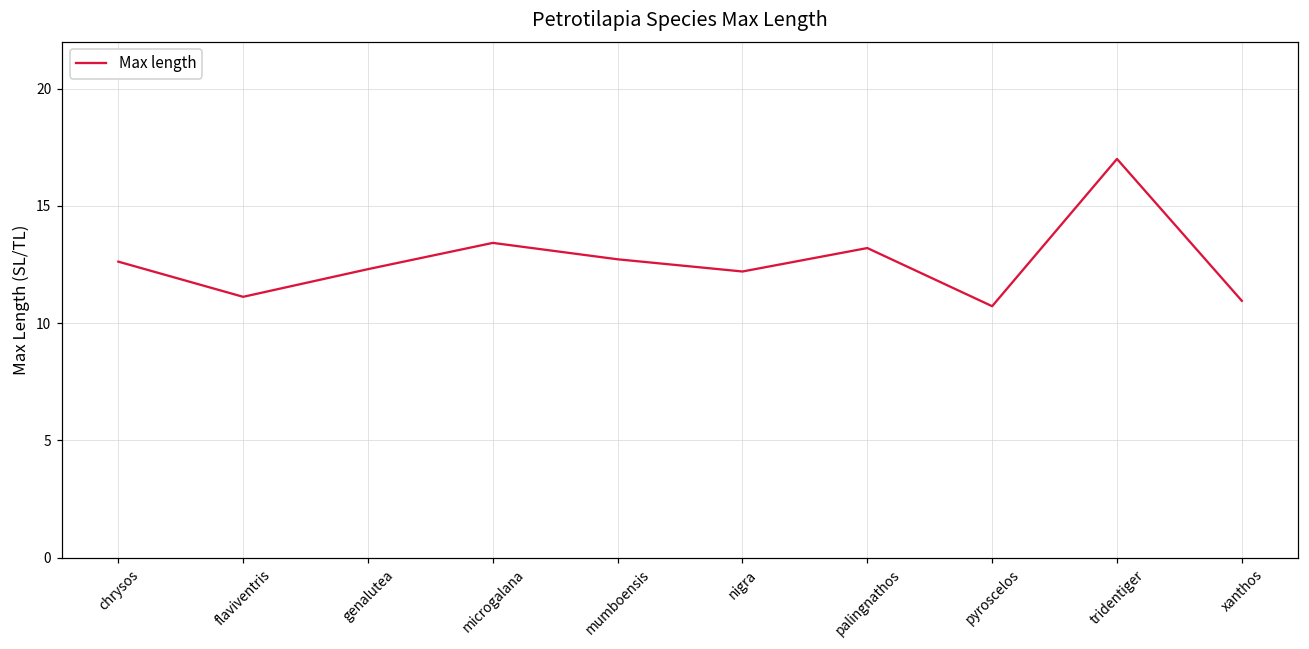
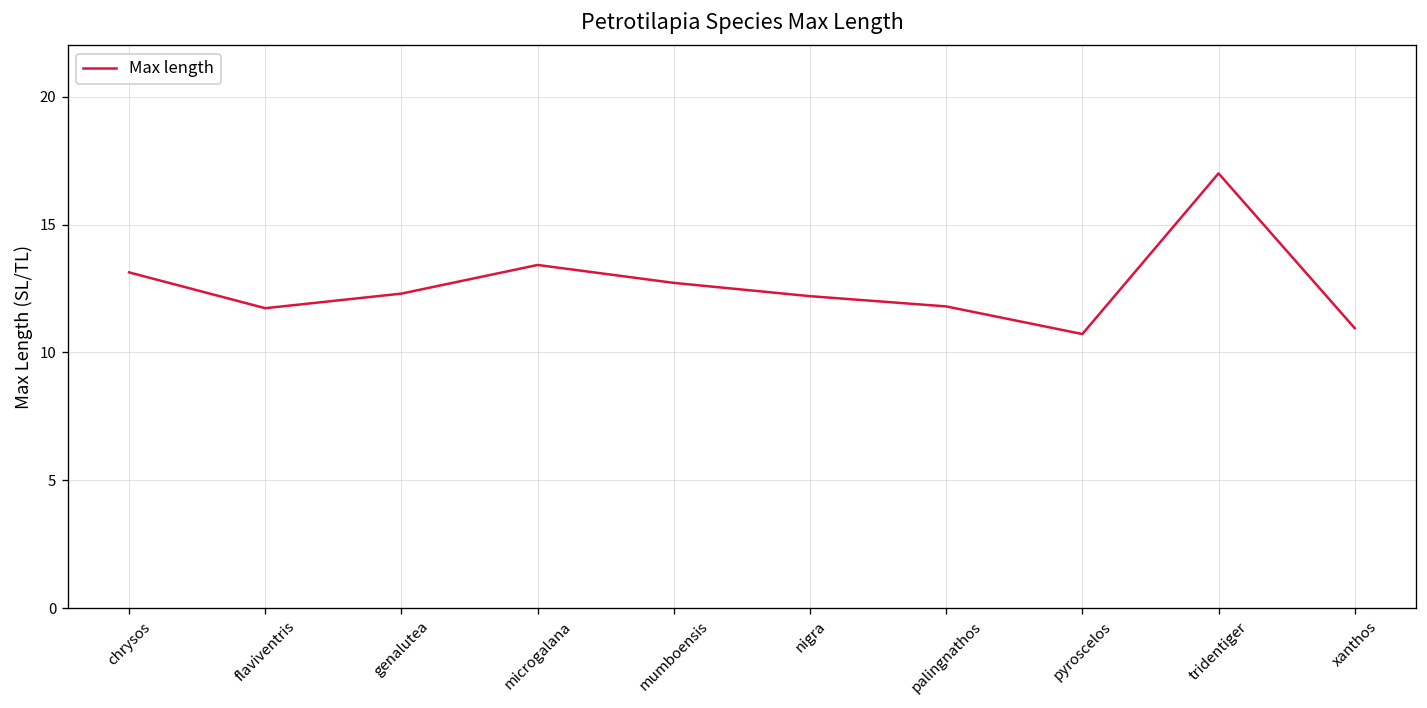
  {
-   "chrysos": 12.6,
-   "flaviventris": 11.1,
+   "chrysos": 13.1,
+   "flaviventris": 11.7,
    "genalutea": 12.3,
    "microgalana": 13.4,
    "mumboensis": 12.7,
    "nigra": 12.2,
-   "palingnathos": 13.2,
+   "palingnathos": 11.8,
    "pyroscelos": 10.7,
    "tridentiger": 17.0,
    "xanthos": 11.0
  }
